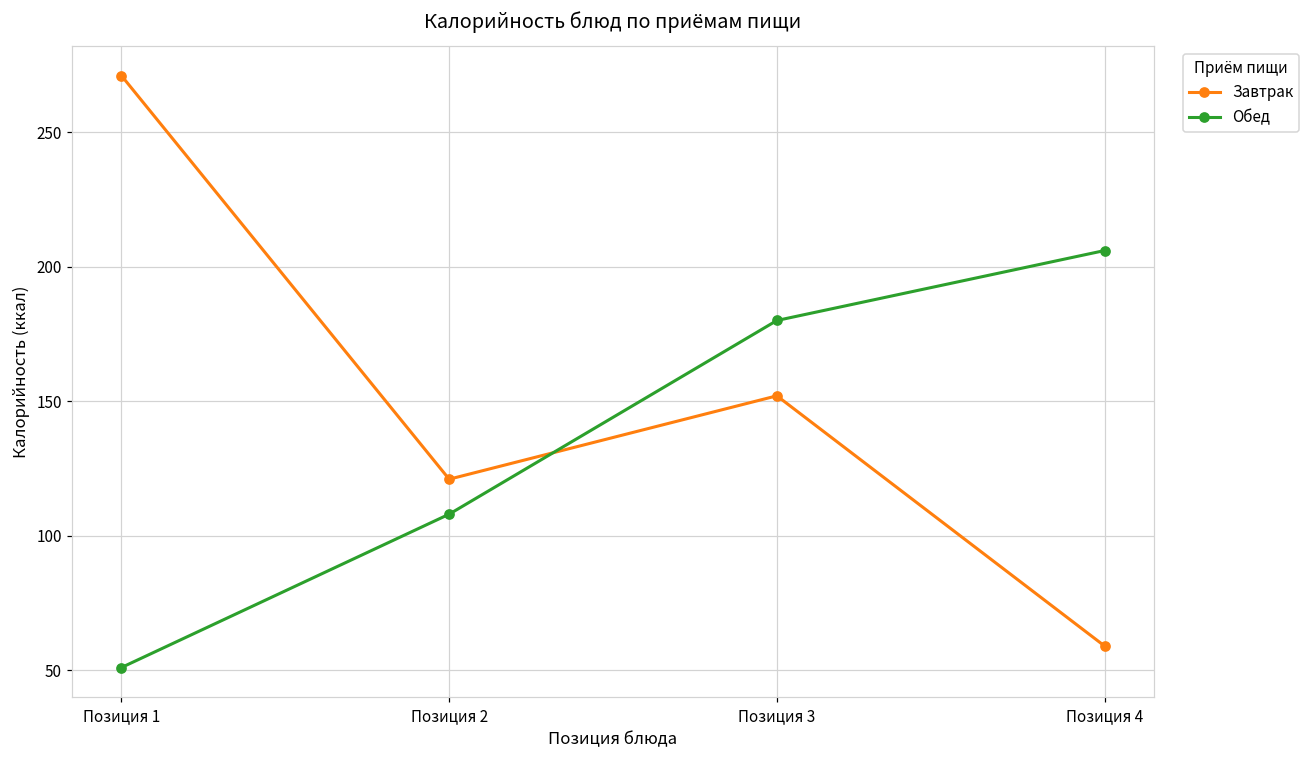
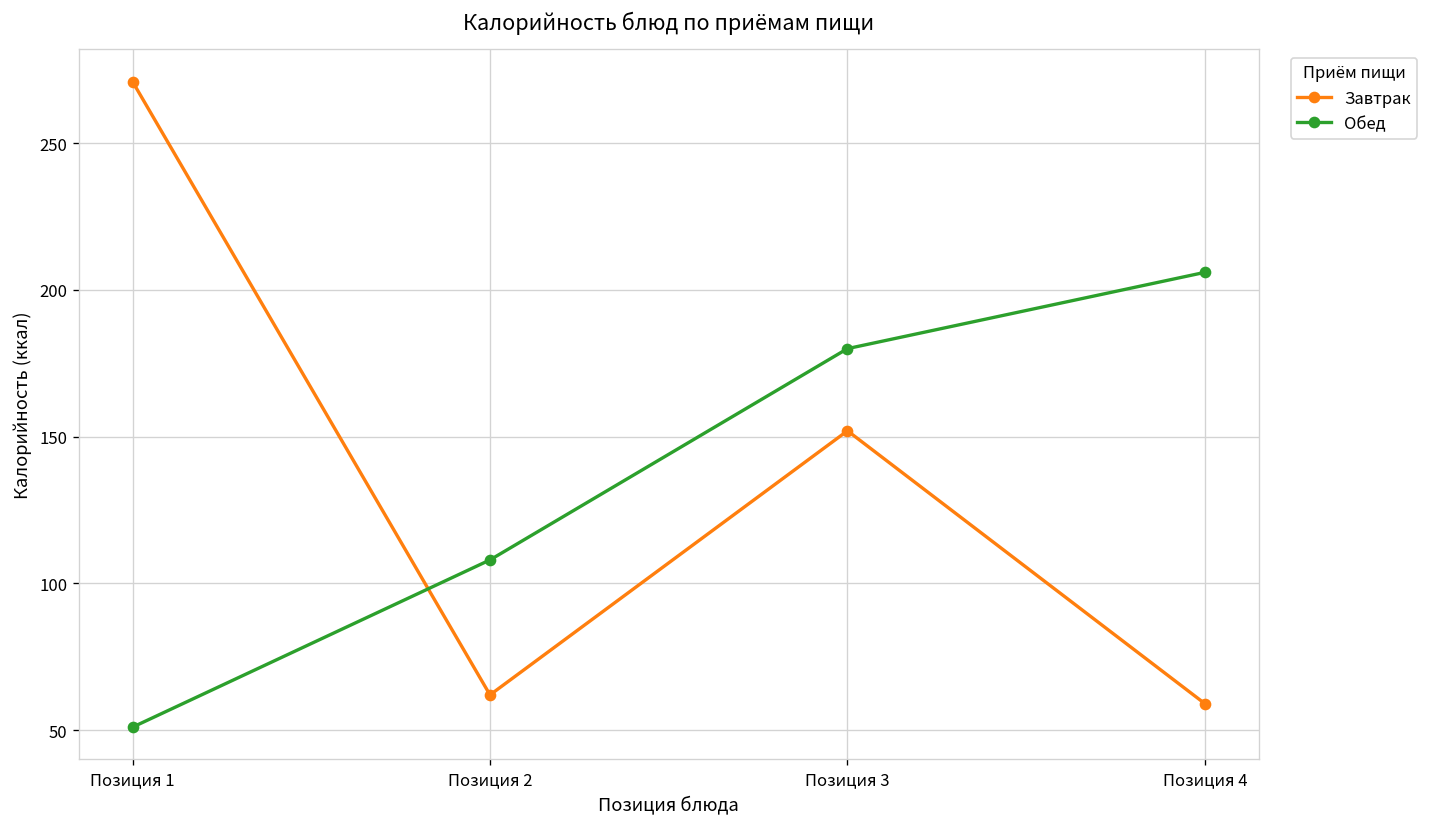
  {
    "Завтрак": {
      "Позиция 1": 271,
-     "Позиция 2": 121,
+     "Позиция 2": 62,
      "Позиция 3": 152,
      "Позиция 4": 59
    },
    "Обед": {
      "Позиция 1": 51,
      "Позиция 2": 108,
      "Позиция 3": 180,
      "Позиция 4": 206
    }
  }
